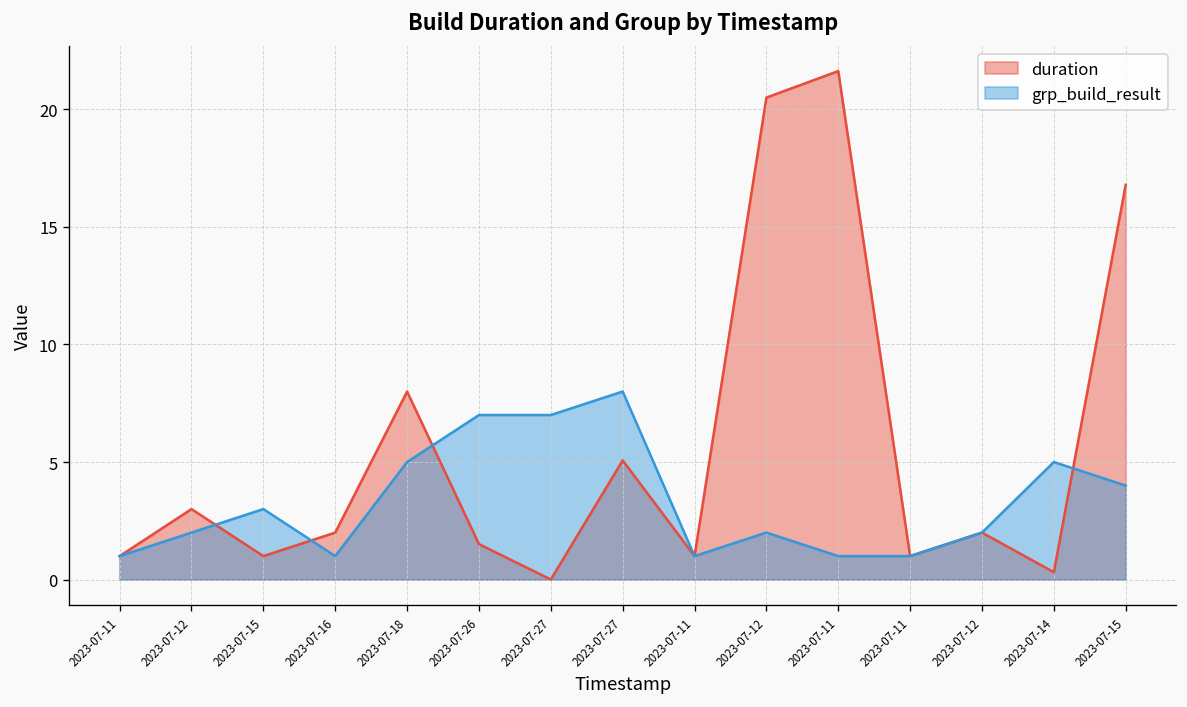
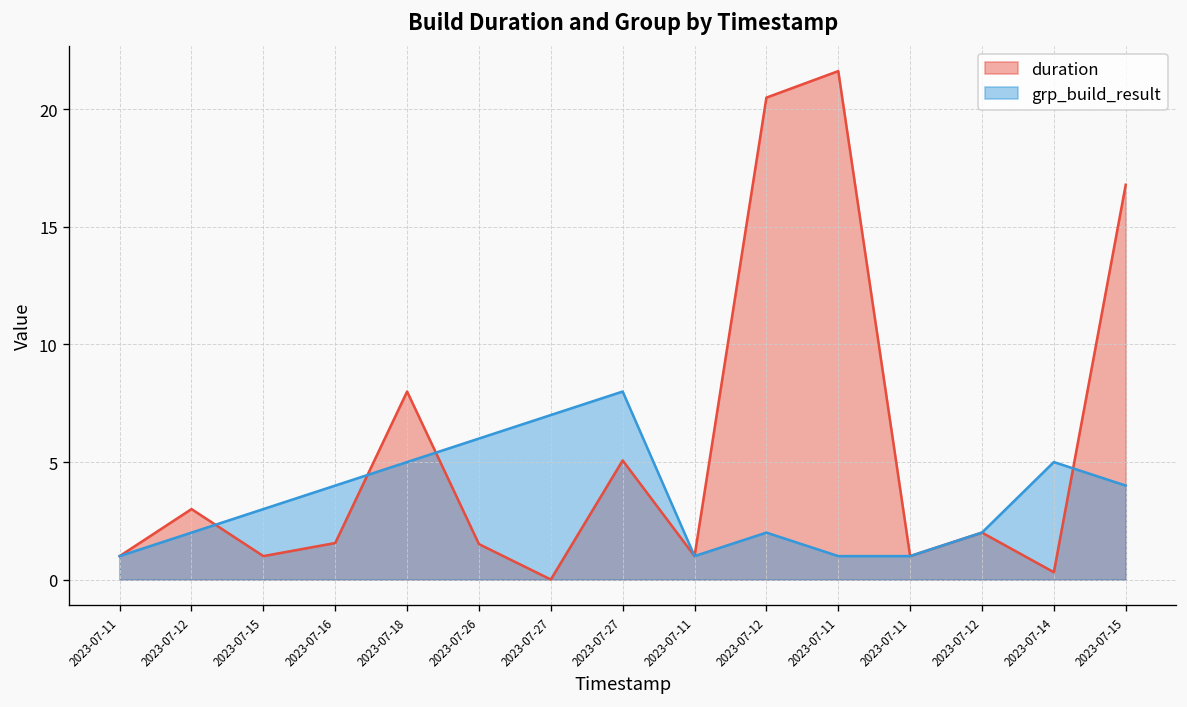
  {
    "duration": {
-     "2023-07-16": 2.0,
+     "2023-07-16": 1.6,
      "2023-07-18": 8.0,
      "2023-07-26": 1.5,
      "2023-07-14": 0.3
    },
    "grp_build_result": {
-     "2023-07-16": 1,
+     "2023-07-16": 4,
      "2023-07-18": 5,
-     "2023-07-26": 7,
+     "2023-07-26": 6,
      "2023-07-14": 5
    }
  }
